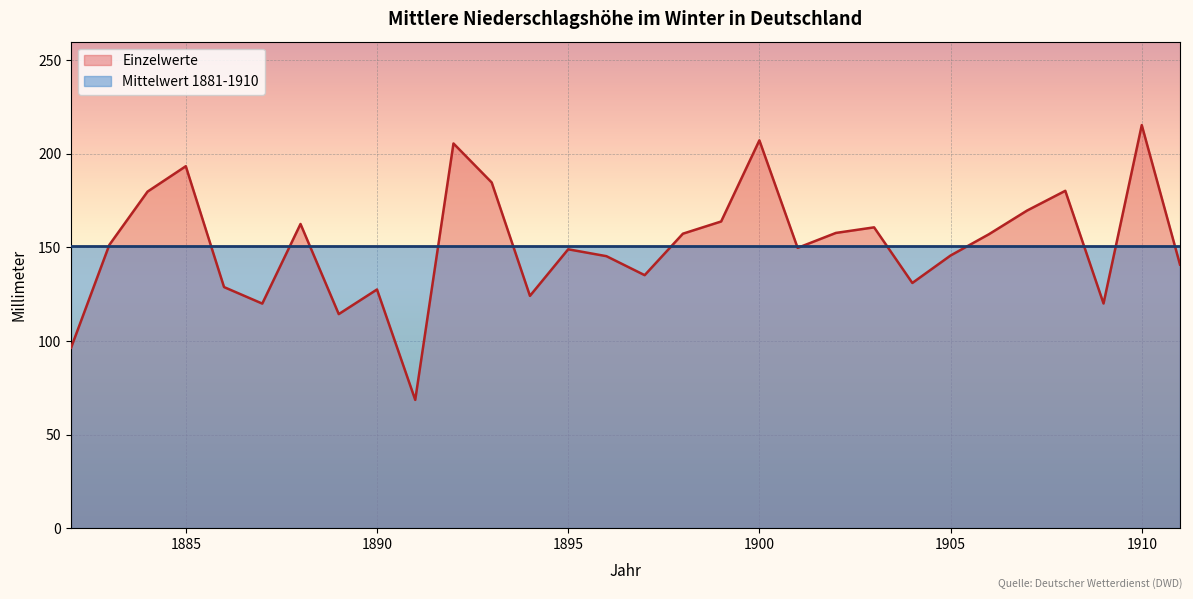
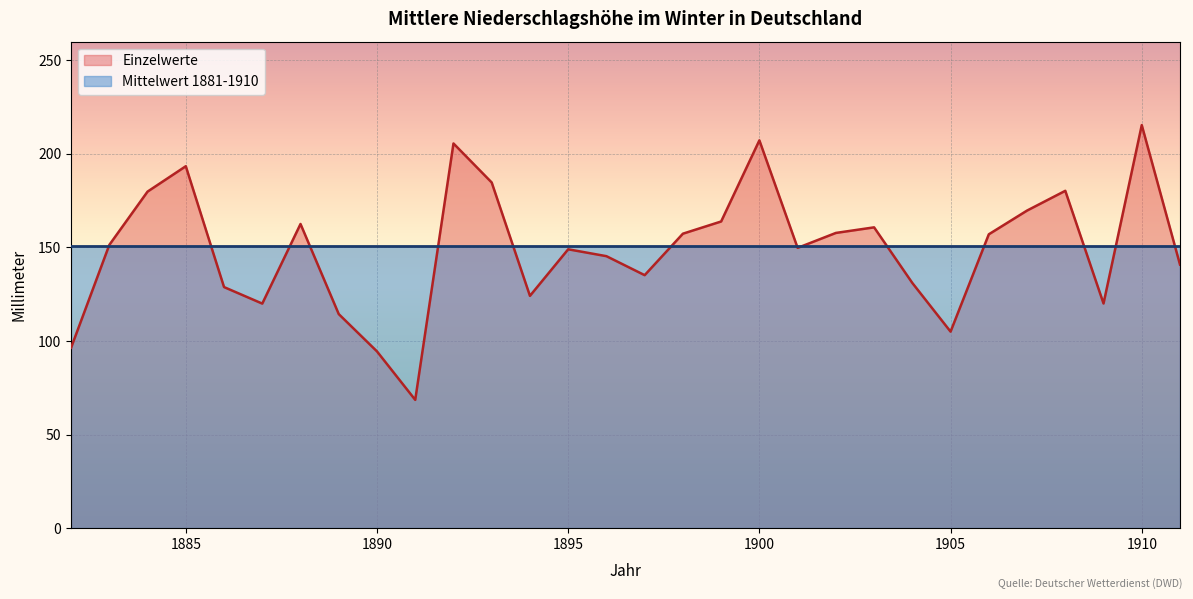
  {
    "Einzelwerte": {
      "1885": 193,
-     "1890": 128,
+     "1890": 94,
      "1895": 149,
      "1900": 207,
-     "1905": 146,
+     "1905": 105,
      "1910": 215
    },
    "Mittelwert 1881-1910": {
      "1885": 151,
      "1890": 151,
      "1895": 151,
      "1900": 151,
      "1905": 151,
      "1910": 151
    }
  }
